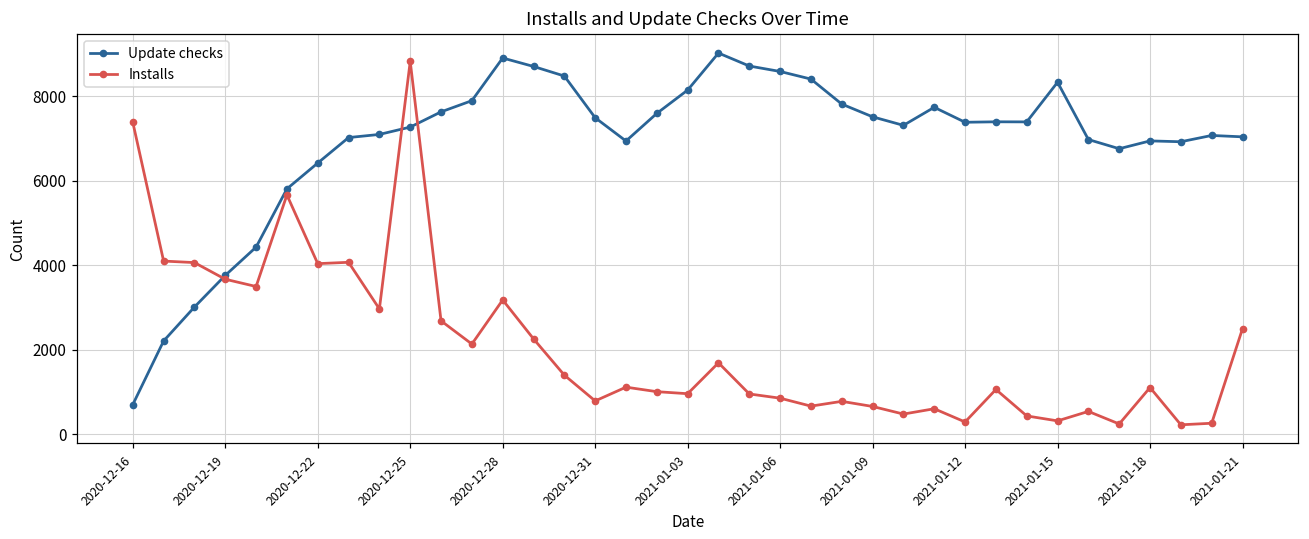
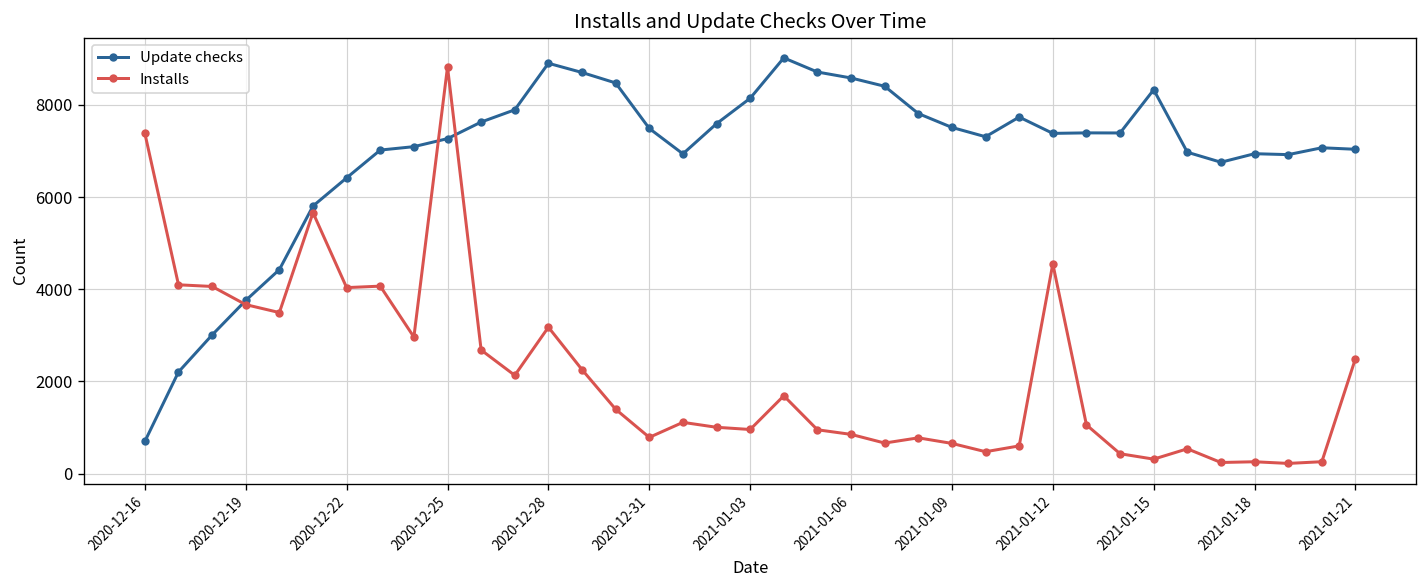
  {
    "Update checks": {
      "2020-12-16": 700,
      "2020-12-19": 3800,
      "2020-12-22": 6400,
      "2020-12-25": 7300,
      "2020-12-28": 8900,
      "2020-12-31": 7500,
      "2021-01-03": 8100,
      "2021-01-06": 8600,
      "2021-01-09": 7500,
      "2021-01-12": 7400,
      "2021-01-15": 8300,
      "2021-01-18": 6900,
      "2021-01-21": 7000
    },
    "Installs": {
      "2020-12-16": 7400,
      "2020-12-19": 3700,
      "2020-12-22": 4000,
      "2020-12-25": 8800,
      "2020-12-28": 3200,
      "2020-12-31": 800,
      "2021-01-03": 1000,
      "2021-01-06": 900,
      "2021-01-09": 700,
-     "2021-01-12": 300,
+     "2021-01-12": 4600,
      "2021-01-15": 300,
-     "2021-01-18": 1100,
+     "2021-01-18": 300,
      "2021-01-21": 2500
    }
  }
